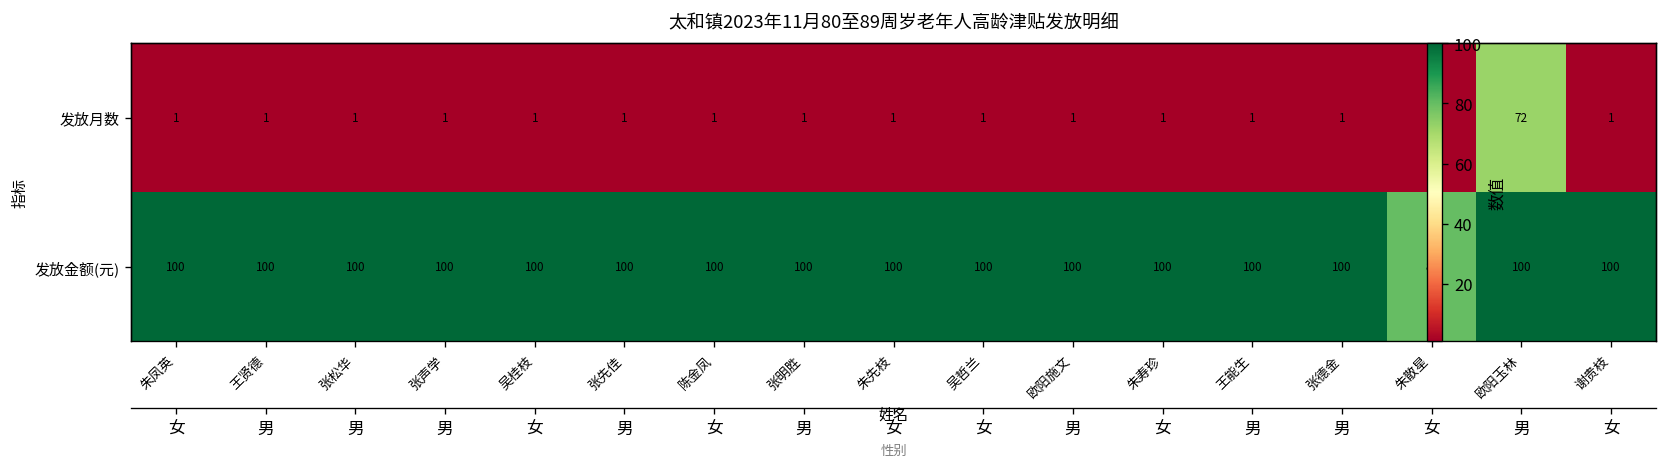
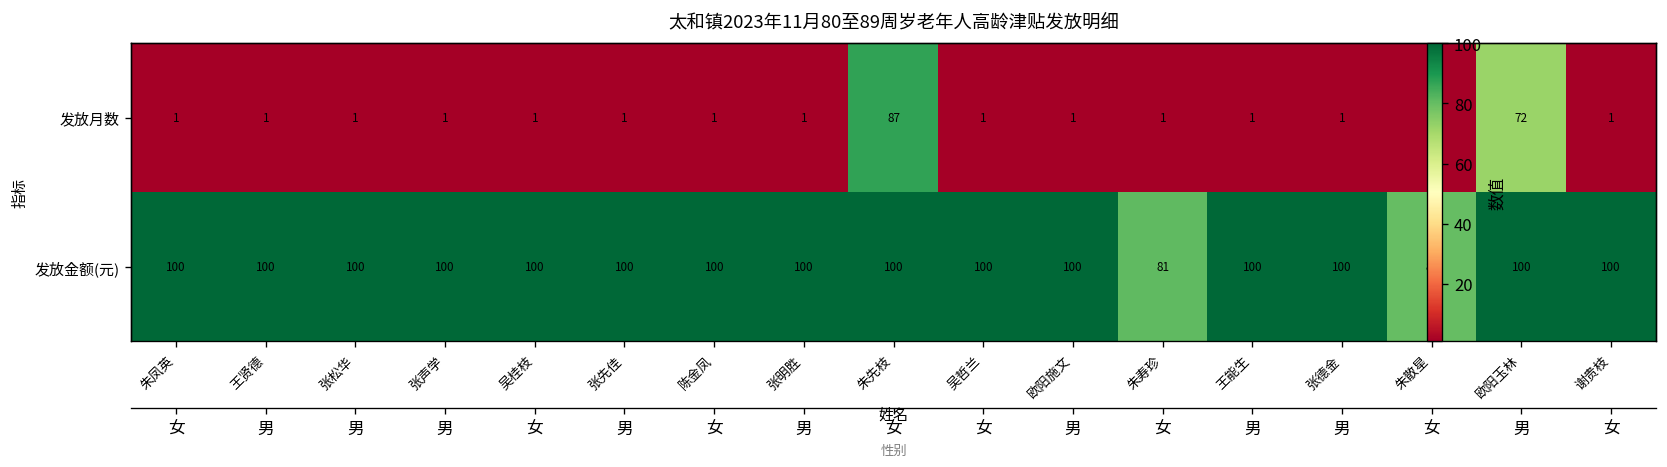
  {
    "发放月数": {
      "朱凤英": 1,
      "王贤德": 1,
      "张松华": 1,
      "张声学": 1,
      "吴桂枝": 1,
      "张先佳": 1,
      "陈金凤": 1,
      "张明胜": 1,
-     "朱先枝": 1,
+     "朱先枝": 87,
      "吴哲兰": 1,
      "欧阳施文": 1,
      "朱寿珍": 1,
      "王能生": 1,
      "张德金": 1,
      "欧阳玉林": 72,
      "谢贵枝": 1
    },
    "发放金额(元)": {
      "朱凤英": 100,
      "王贤德": 100,
      "张松华": 100,
      "张声学": 100,
      "吴桂枝": 100,
      "张先佳": 100,
      "陈金凤": 100,
      "张明胜": 100,
      "朱先枝": 100,
      "吴哲兰": 100,
      "欧阳施文": 100,
-     "朱寿珍": 100,
+     "朱寿珍": 81,
      "王能生": 100,
      "张德金": 100,
      "朱散星": 80,
      "欧阳玉林": 100,
      "谢贵枝": 100
    }
  }
